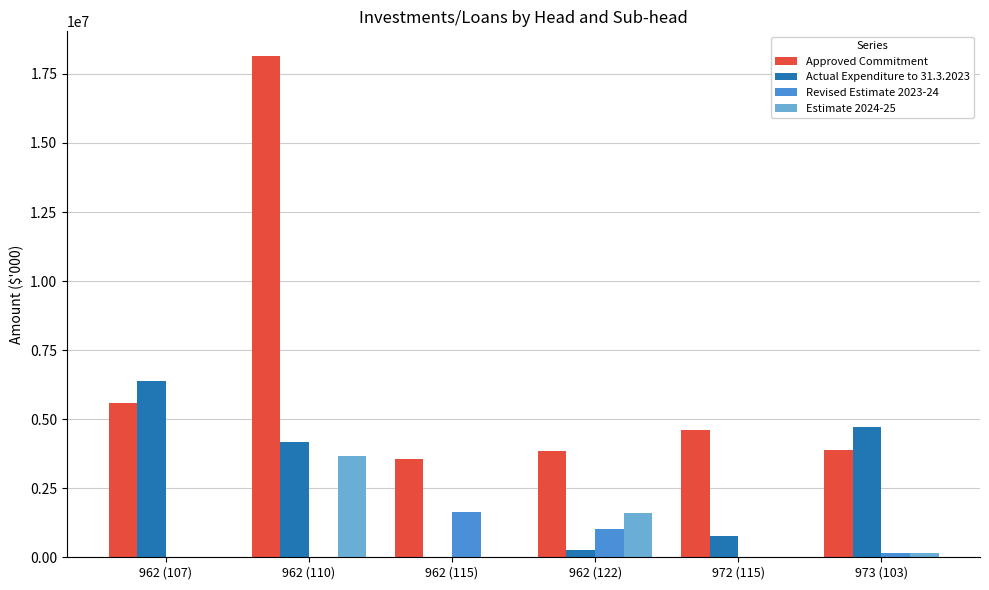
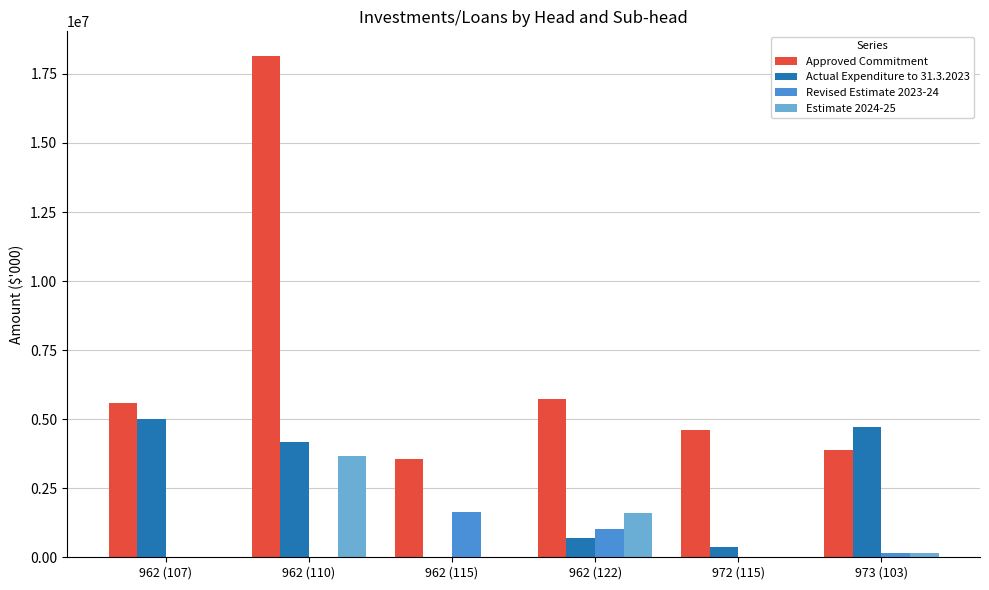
  {
    "Approved Commitment": {
      "962 (107)": 5600000,
      "962 (110)": 18100000,
      "962 (115)": 3600000,
-     "962 (122)": 3800000,
+     "962 (122)": 5700000,
      "972 (115)": 4600000,
      "973 (103)": 3900000
    },
    "Actual Expenditure to 31.3.2023": {
-     "962 (107)": 6400000,
+     "962 (107)": 5000000,
      "962 (110)": 4200000,
      "962 (115)": 0,
-     "962 (122)": 300000,
-     "972 (115)": 800000,
+     "962 (122)": 700000,
+     "972 (115)": 400000,
      "973 (103)": 4700000
    }
  }
